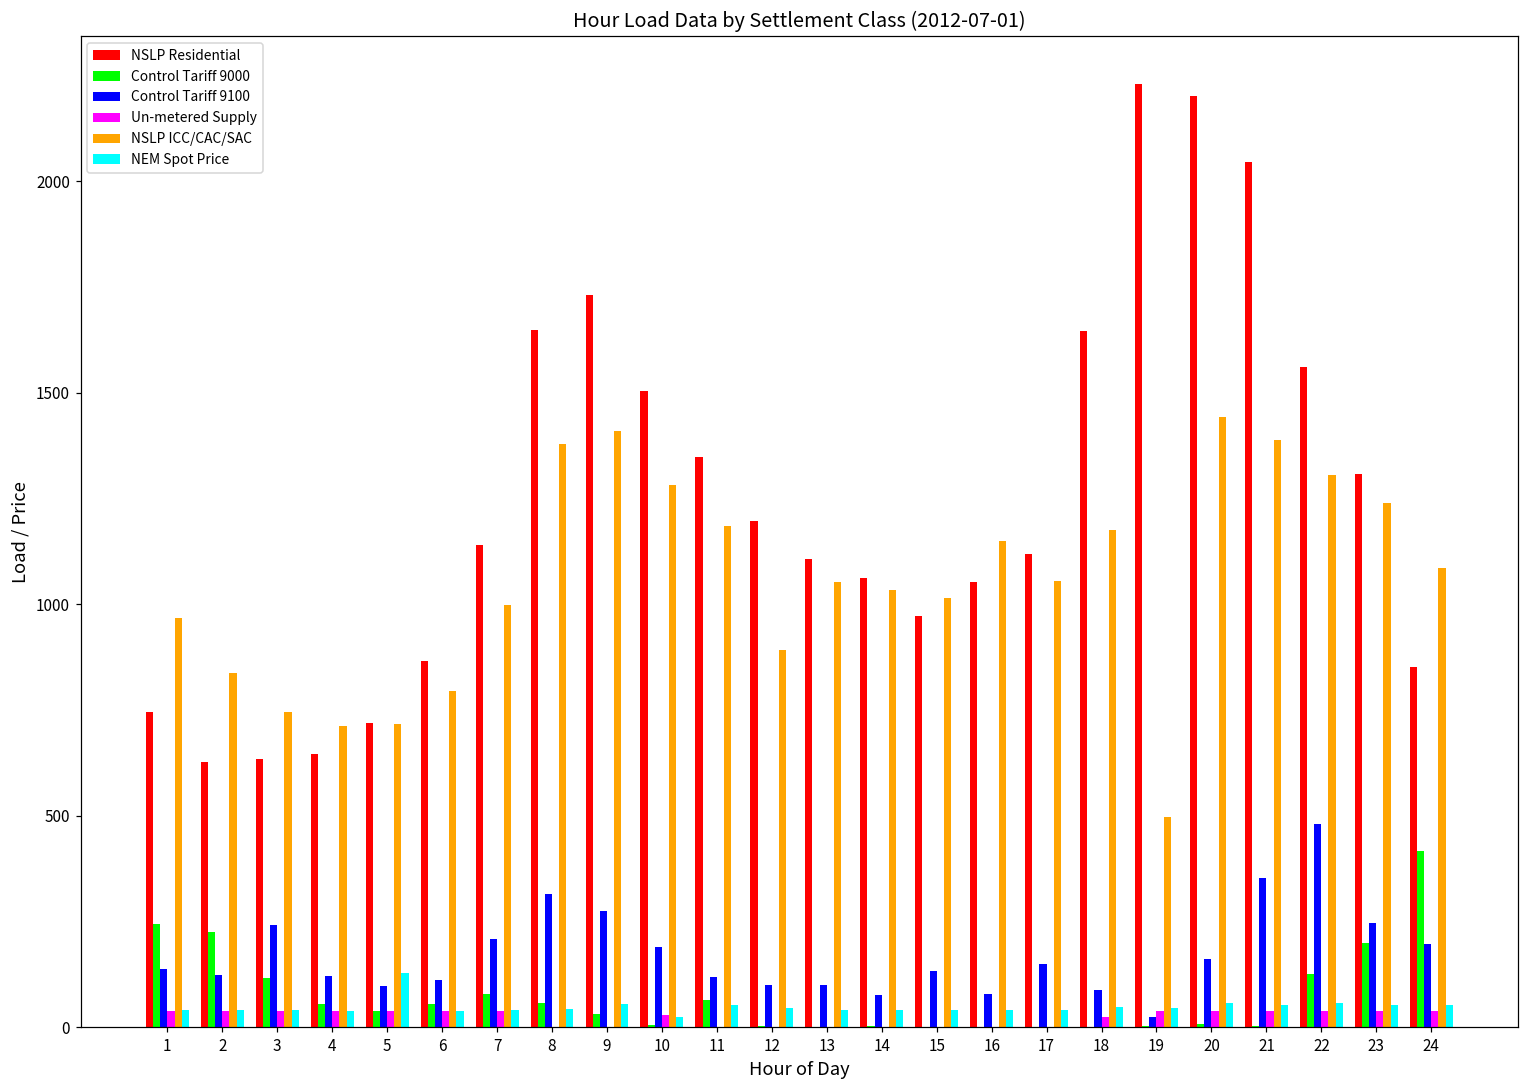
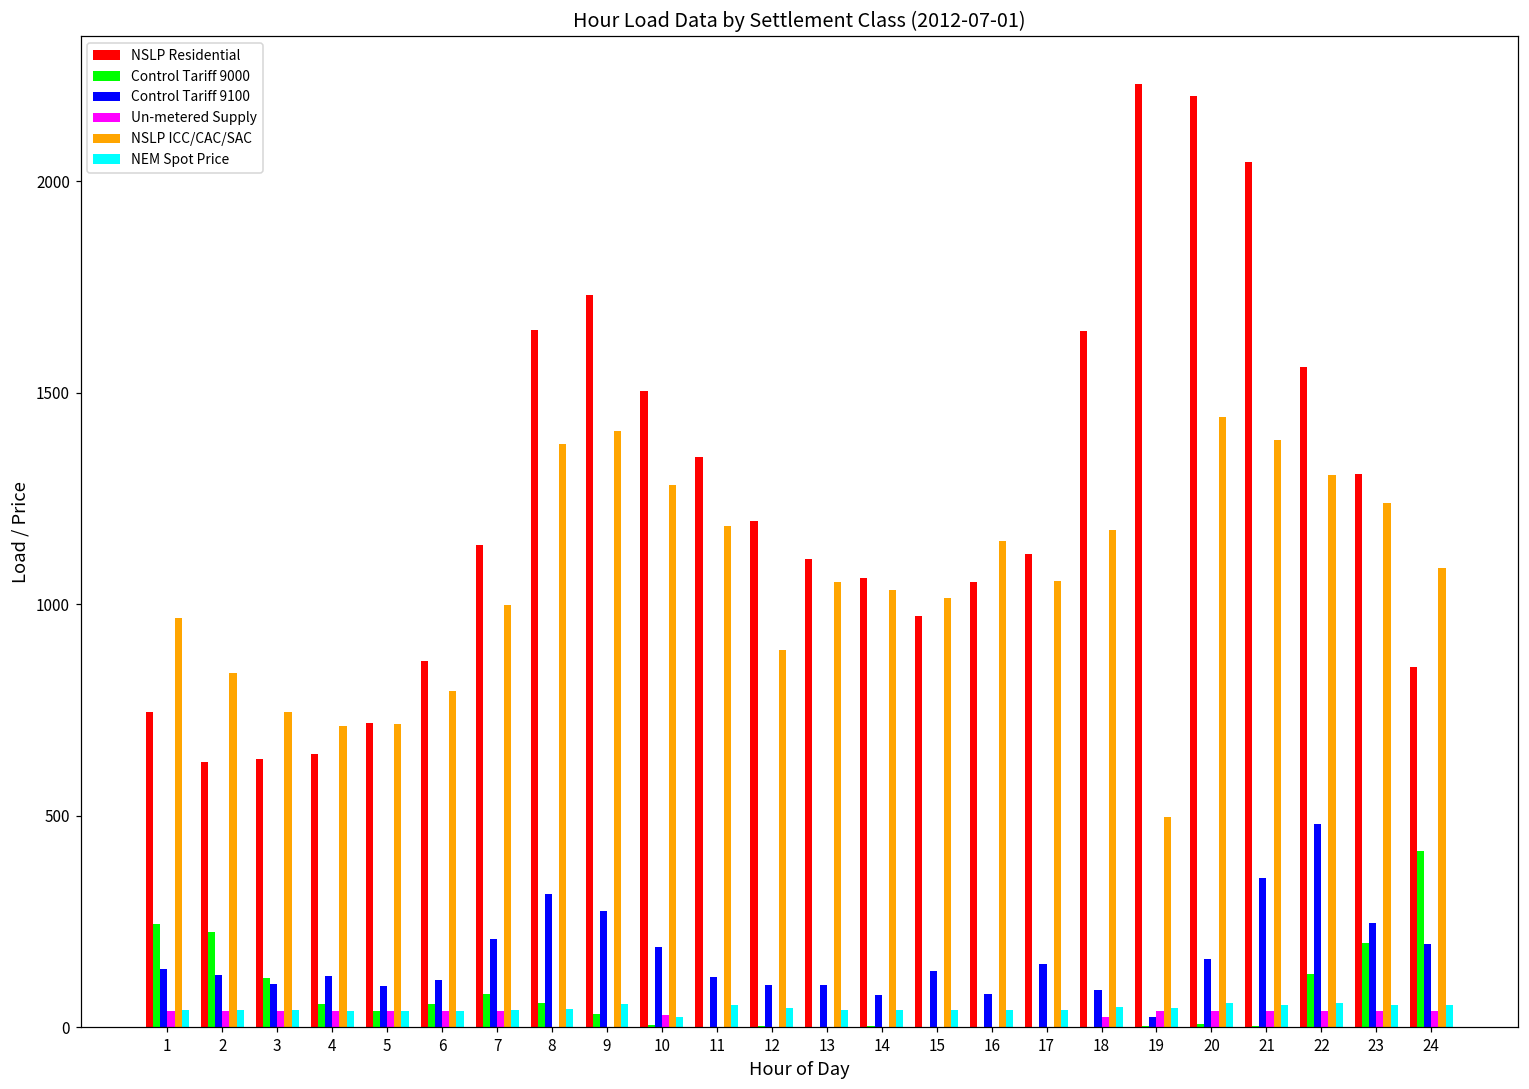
  {
    "NSLP Residential": {
      "1": 750,
      "2": 630,
      "3": 630,
      "4": 650,
      "5": 720,
      "6": 870,
      "7": 1140,
      "8": 1650,
      "9": 1730,
      "10": 1510,
      "11": 1350,
      "12": 1200,
      "13": 1110,
      "14": 1060,
      "15": 970,
      "16": 1050,
      "17": 1120,
      "18": 1650,
      "19": 2230,
      "20": 2200,
      "21": 2050,
      "22": 1560,
      "23": 1310,
      "24": 850
    },
    "Control Tariff 9000": {
      "1": 240,
      "2": 220,
      "3": 120,
      "4": 60,
      "5": 40,
      "6": 50,
      "7": 80,
      "8": 60,
      "9": 30,
-     "11": 60,
+     "11": 0,
      "13": 0,
      "15": 0,
      "16": 0,
      "17": 0,
      "20": 10,
      "22": 130,
      "23": 200,
      "24": 420
    },
    "Control Tariff 9100": {
      "1": 140,
      "2": 120,
-     "3": 240,
+     "3": 100,
      "4": 120,
      "5": 100,
      "6": 110,
      "7": 210,
      "8": 320,
      "9": 270,
      "10": 190,
      "11": 120,
      "12": 100,
      "13": 100,
      "14": 80,
      "15": 130,
      "16": 80,
      "17": 150,
      "18": 90,
      "19": 20,
      "20": 160,
      "21": 350,
      "22": 480,
      "23": 250,
      "24": 200
    },
    "Un-metered Supply": {
      "1": 40,
      "2": 40,
      "3": 40,
      "4": 40,
      "5": 40,
      "6": 40,
      "7": 40,
      "8": 0,
      "9": 0,
      "10": 30,
      "11": 0,
      "12": 0,
      "13": 0,
      "14": 0,
      "15": 0,
      "16": 0,
      "17": 0,
      "18": 20,
      "19": 40,
      "20": 40,
      "21": 40,
      "22": 40,
      "23": 40,
      "24": 40
    },
    "NSLP ICC/CAC/SAC": {
      "1": 970,
      "2": 840,
      "3": 750,
      "4": 710,
      "5": 720,
      "6": 790,
      "7": 1000,
      "8": 1380,
      "9": 1410,
      "10": 1280,
      "11": 1190,
      "12": 890,
      "13": 1050,
      "14": 1030,
      "15": 1010,
      "16": 1150,
      "17": 1060,
      "18": 1180,
      "19": 500,
      "20": 1440,
      "21": 1390,
      "22": 1310,
      "23": 1240,
      "24": 1080
    },
    "NEM Spot Price": {
      "1": 40,
      "2": 40,
      "3": 40,
      "4": 40,
-     "5": 130,
+     "5": 40,
      "6": 40,
      "7": 40,
      "8": 40,
      "9": 50,
      "10": 20,
      "11": 50,
      "12": 50,
      "13": 40,
      "14": 40,
      "15": 40,
      "16": 40,
      "17": 40,
      "18": 50,
      "19": 40,
      "20": 60,
      "21": 50,
      "22": 60,
      "23": 50,
      "24": 50
    }
  }
